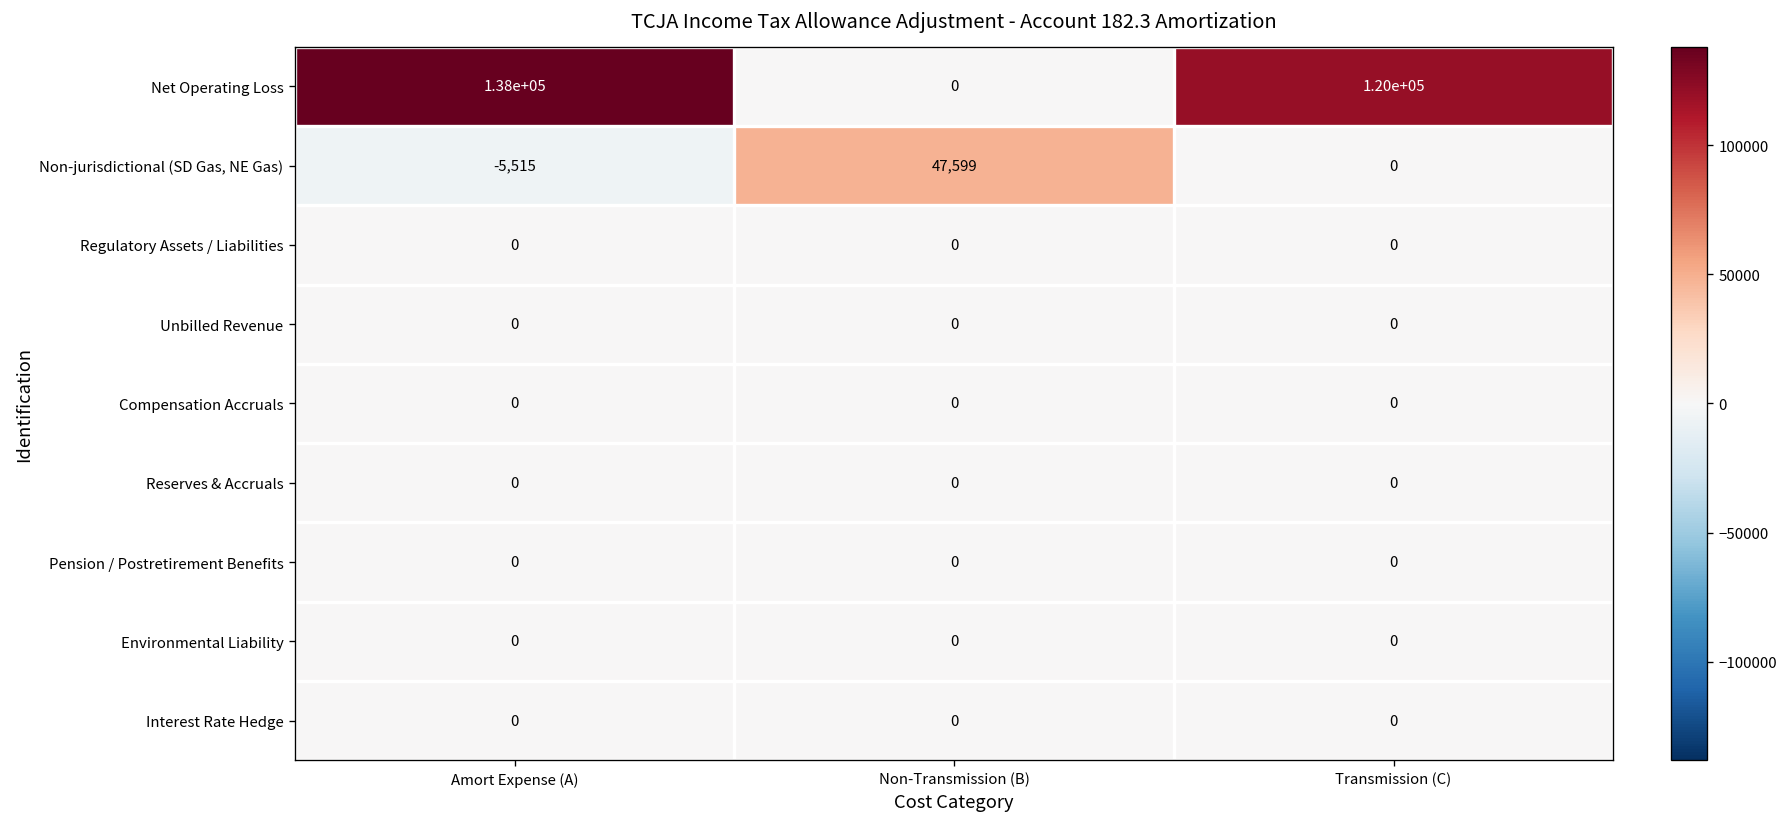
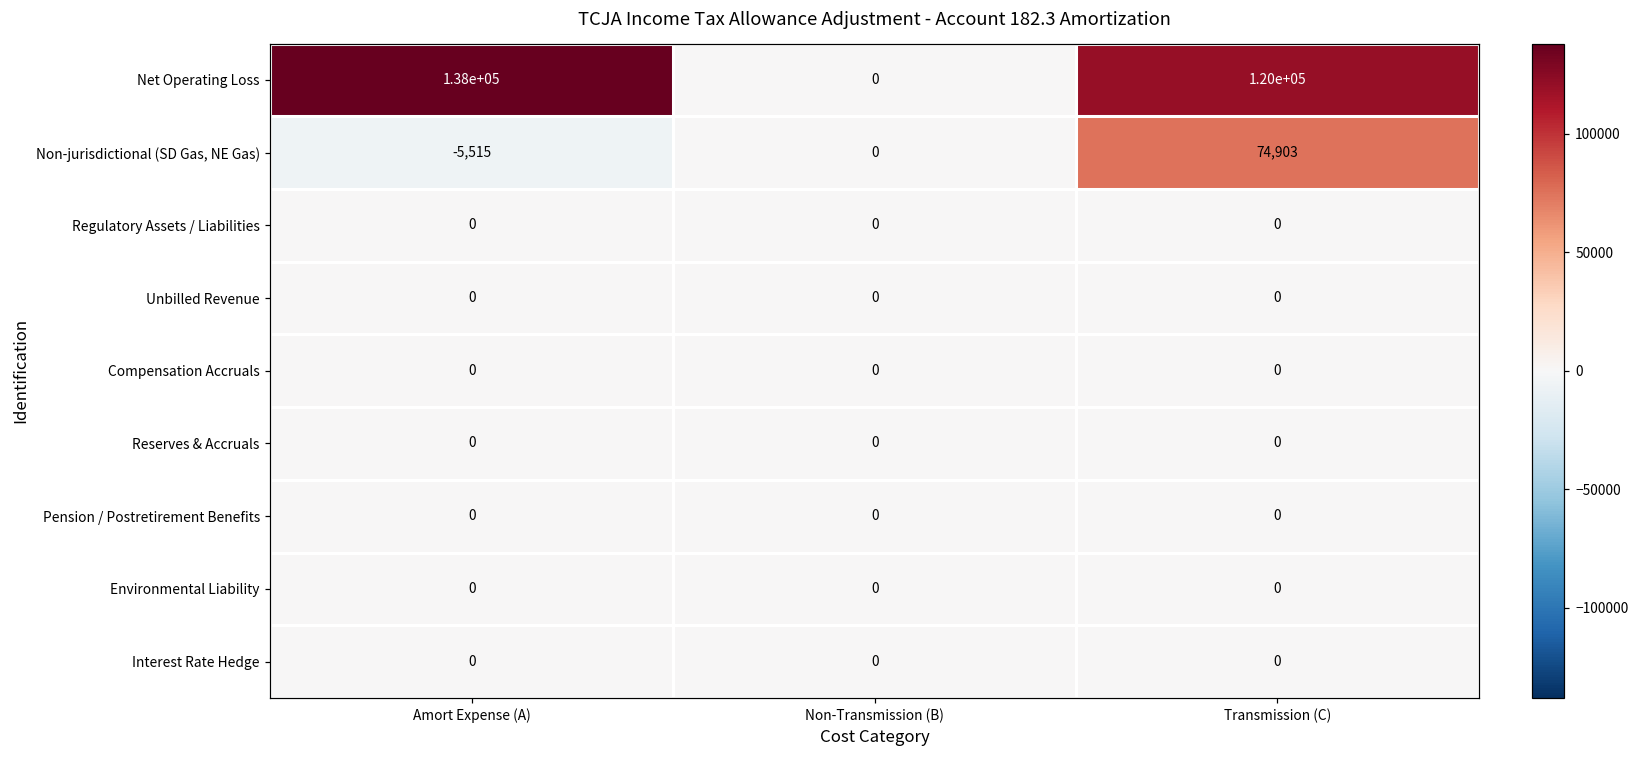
  {
    "Net Operating Loss": {
      "Amort Expense (A)": "1.38e+05",
      "Non-Transmission (B)": "0",
      "Transmission (C)": "1.20e+05"
    },
    "Non-jurisdictional (SD Gas, NE Gas)": {
      "Amort Expense (A)": "-5,515",
-     "Non-Transmission (B)": "47,599",
-     "Transmission (C)": "0"
+     "Non-Transmission (B)": "0",
+     "Transmission (C)": "74,903"
    },
    "Regulatory Assets / Liabilities": {
      "Amort Expense (A)": "0",
      "Non-Transmission (B)": "0",
      "Transmission (C)": "0"
    },
    "Unbilled Revenue": {
      "Amort Expense (A)": "0",
      "Non-Transmission (B)": "0",
      "Transmission (C)": "0"
    },
    "Compensation Accruals": {
      "Amort Expense (A)": "0",
      "Non-Transmission (B)": "0",
      "Transmission (C)": "0"
    },
    "Reserves & Accruals": {
      "Amort Expense (A)": "0",
      "Non-Transmission (B)": "0",
      "Transmission (C)": "0"
    },
    "Pension / Postretirement Benefits": {
      "Amort Expense (A)": "0",
      "Non-Transmission (B)": "0",
      "Transmission (C)": "0"
    },
    "Environmental Liability": {
      "Amort Expense (A)": "0",
      "Non-Transmission (B)": "0",
      "Transmission (C)": "0"
    },
    "Interest Rate Hedge": {
      "Amort Expense (A)": "0",
      "Non-Transmission (B)": "0",
      "Transmission (C)": "0"
    }
  }
